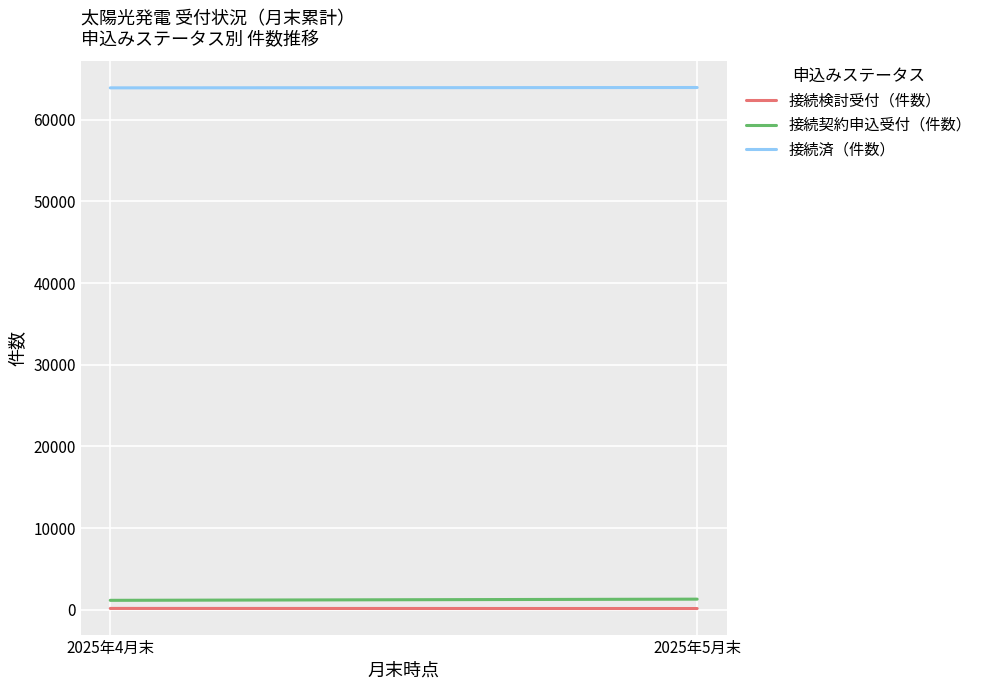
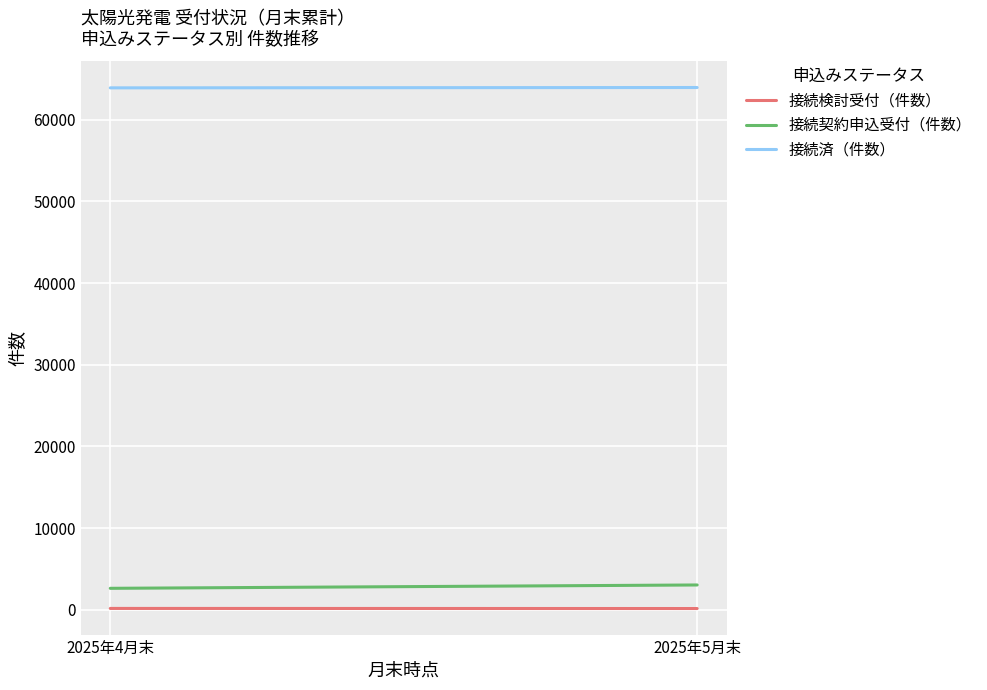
  {
    "接続検討受付（件数）": {
      "2025年4月末": 0,
      "2025年5月末": 0
    },
    "接続契約申込受付（件数）": {
-     "2025年4月末": 1000,
-     "2025年5月末": 1000
+     "2025年4月末": 3000,
+     "2025年5月末": 3000
    },
    "接続済（件数）": {
      "2025年4月末": 64000,
      "2025年5月末": 64000
    }
  }
